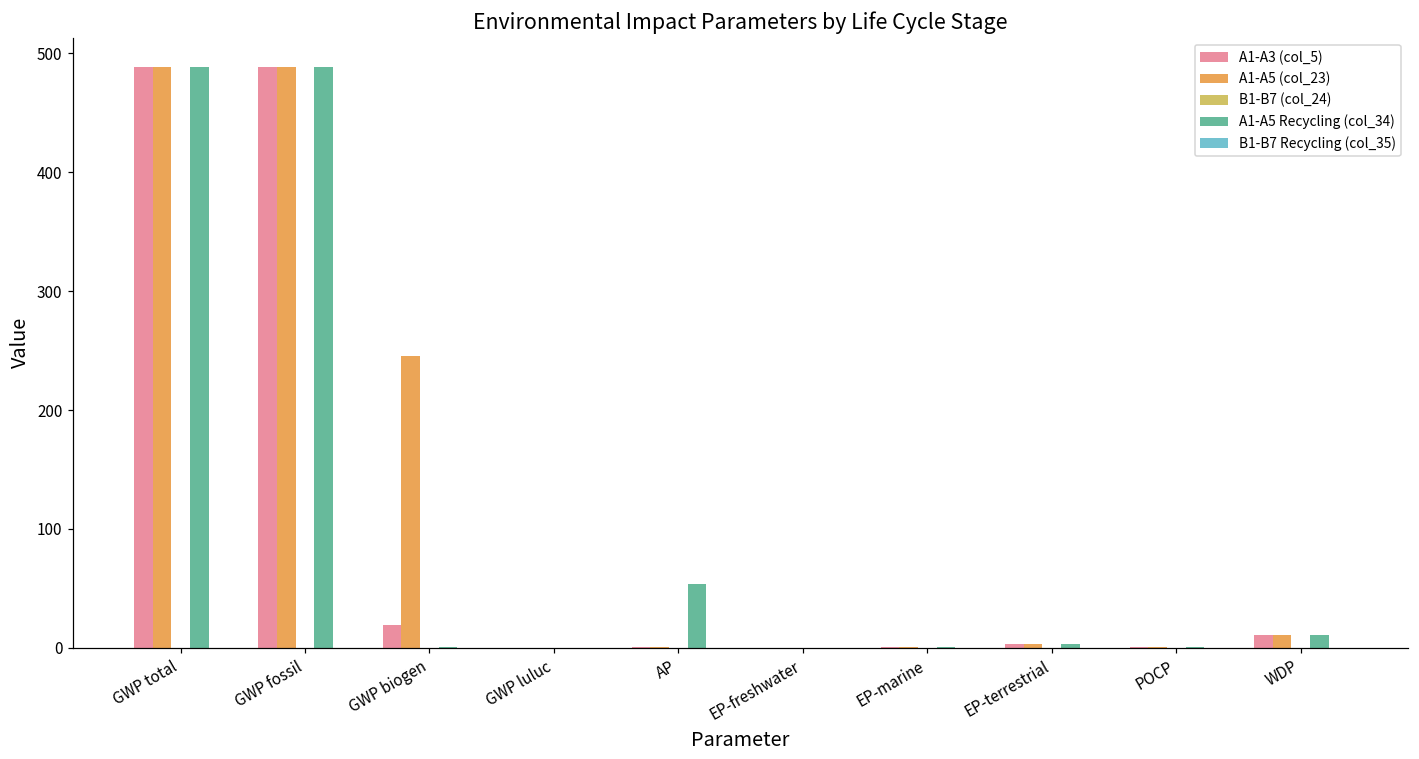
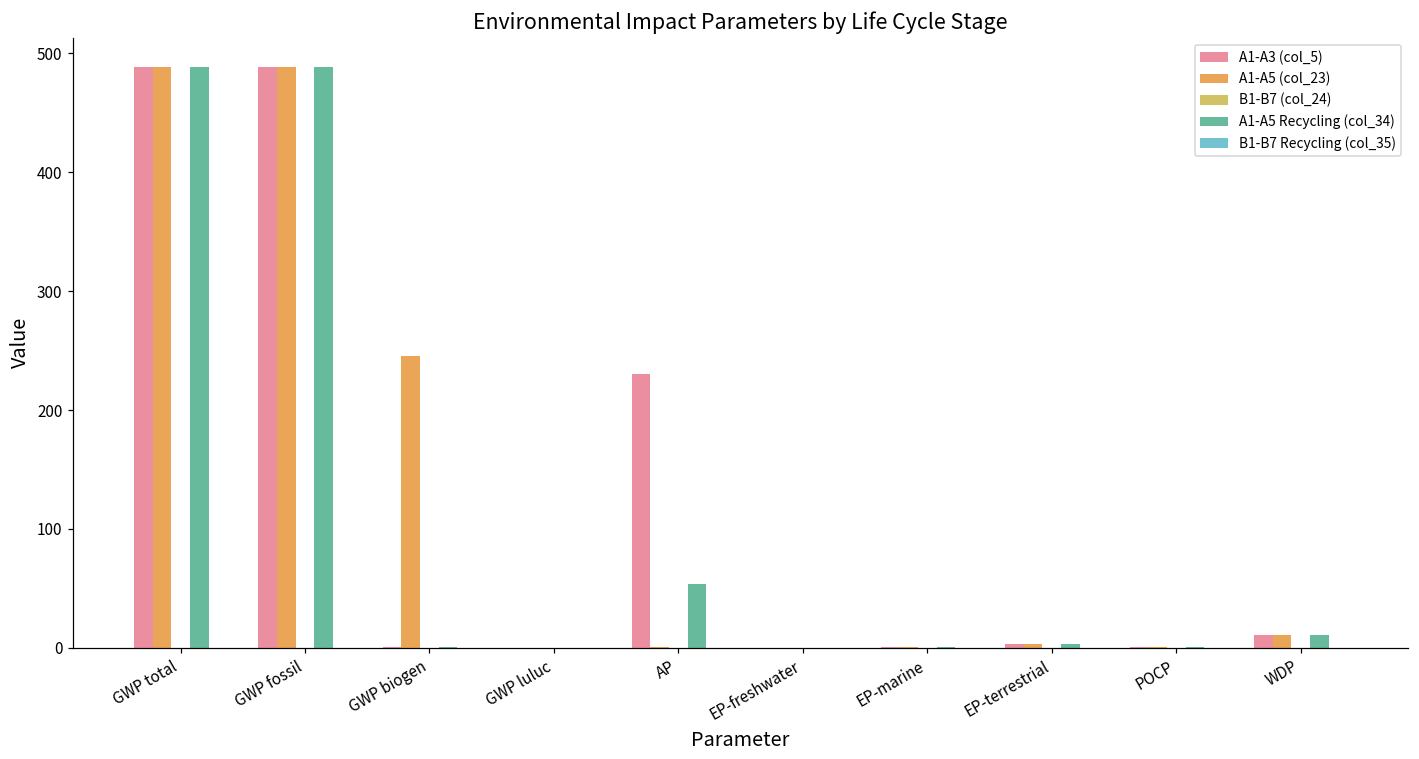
  {
    "A1-A3 (col_5)": {
      "GWP total": 489,
      "GWP fossil": 488,
-     "GWP biogen": 19,
-     "AP": 1,
+     "GWP biogen": 0,
+     "AP": 231,
      "EP-terrestrial": 3,
      "WDP": 10
    },
    "A1-A5 Recycling (col_34)": {
      "GWP total": 489,
      "GWP fossil": 488,
      "AP": 54,
      "EP-terrestrial": 3,
      "WDP": 10
    },
    "B1-B7 Recycling (col_35)": {
      "GWP total": 0,
      "GWP fossil": 0,
      "GWP biogen": 0,
      "GWP luluc": 0,
      "AP": 0,
      "EP-freshwater": 0,
      "EP-marine": 0,
      "EP-terrestrial": 0,
      "POCP": 0,
      "WDP": 0
    }
  }
